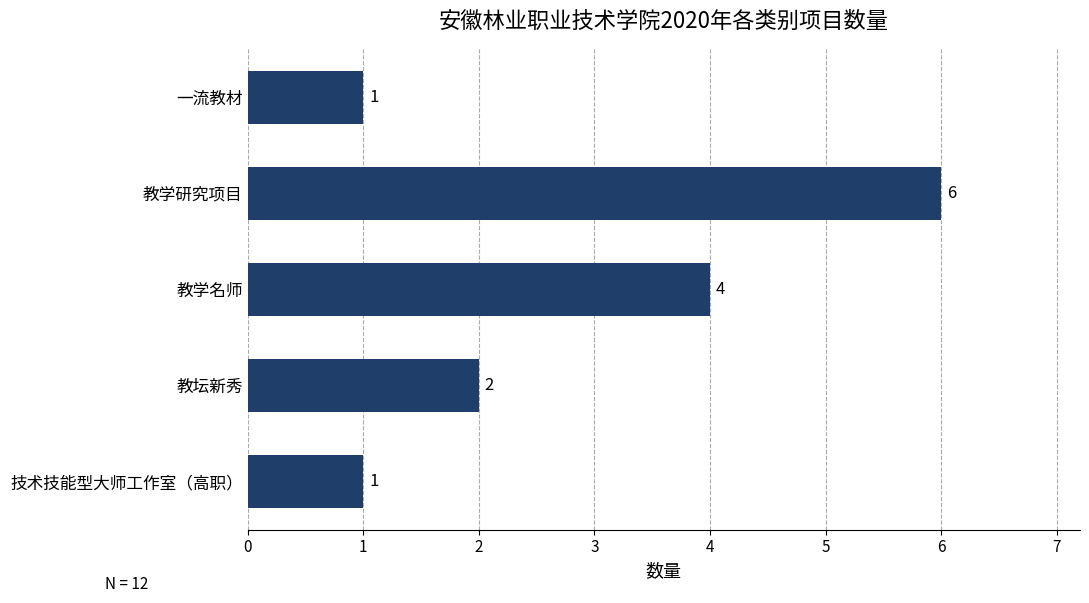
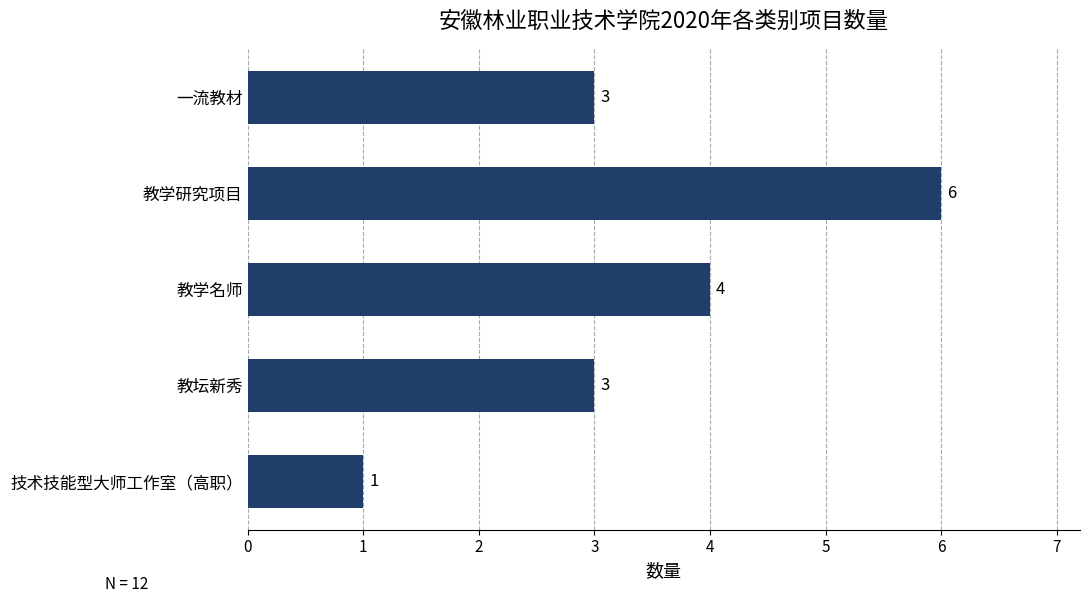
  {
-   "一流教材": 1,
+   "一流教材": 3,
    "教学研究项目": 6,
    "教学名师": 4,
-   "教坛新秀": 2,
+   "教坛新秀": 3,
    "技术技能型大师工作室（高职）": 1
  }
